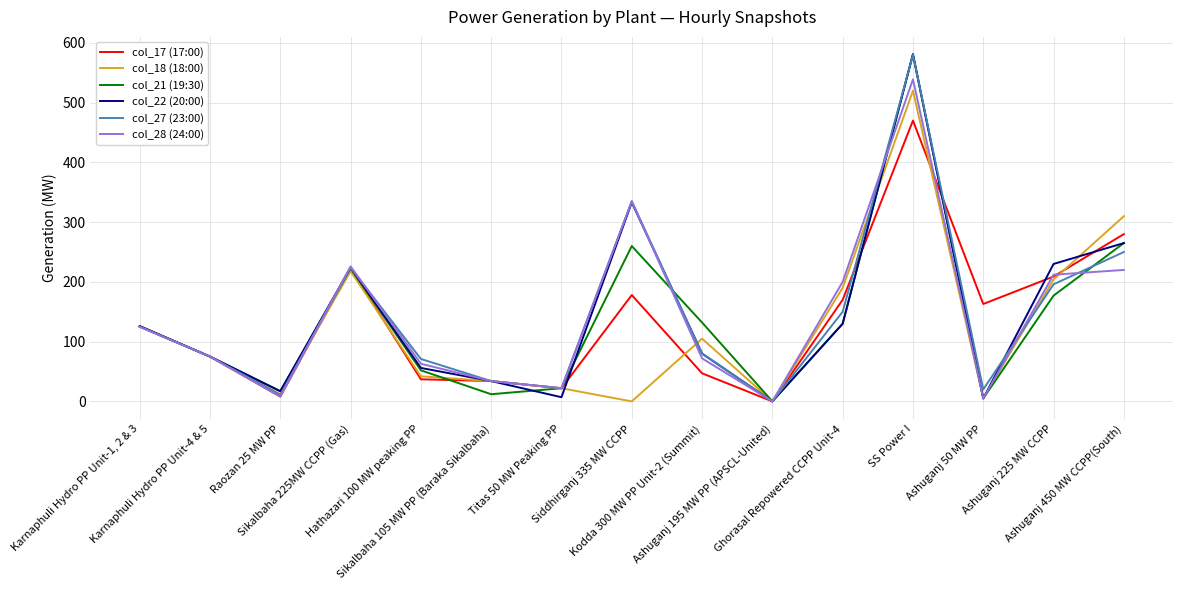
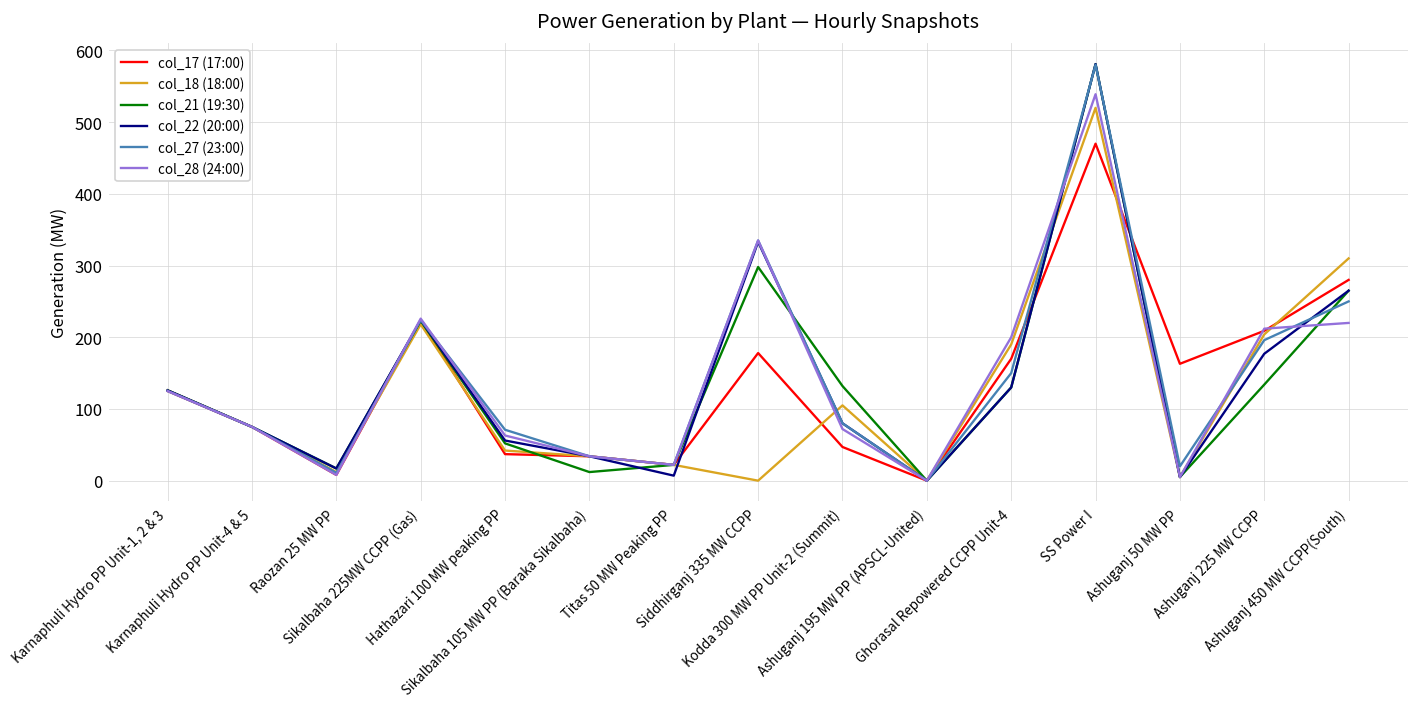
  {
    "col_17 (17:00)": {
      "Hathazari 100 MW peaking PP": 40,
      "Siddhirganj 335 MW CCPP": 180,
      "Kodda 300 MW PP Unit-2 (Summit)": 50,
      "Ghorasal Repowered CCPP Unit-4": 170,
      "SS Power I": 470,
      "Ashuganj 50 MW PP": 160,
      "Ashuganj 450 MW CCPP(South)": 280
    },
    "col_18 (18:00)": {
      "Sikalbaha 225MW CCPP (Gas)": 220,
      "Hathazari 100 MW peaking PP": 40,
      "Siddhirganj 335 MW CCPP": 0,
      "Kodda 300 MW PP Unit-2 (Summit)": 110,
      "Ghorasal Repowered CCPP Unit-4": 190,
      "SS Power I": 520,
      "Ashuganj 225 MW CCPP": 200,
      "Ashuganj 450 MW CCPP(South)": 310
    },
    "col_21 (19:30)": {
      "Sikalbaha 105 MW PP (Baraka Sikalbaha)": 10,
-     "Siddhirganj 335 MW CCPP": 260,
+     "Siddhirganj 335 MW CCPP": 300,
      "Kodda 300 MW PP Unit-2 (Summit)": 130,
-     "Ashuganj 225 MW CCPP": 180
+     "Ashuganj 225 MW CCPP": 130
    },
    "col_22 (20:00)": {
      "Titas 50 MW Peaking PP": 10,
-     "Ashuganj 225 MW CCPP": 230
+     "Ashuganj 225 MW CCPP": 180
    },
    "col_27 (23:00)": {
      "Hathazari 100 MW peaking PP": 70,
      "Ghorasal Repowered CCPP Unit-4": 150,
      "Ashuganj 50 MW PP": 20,
      "Ashuganj 225 MW CCPP": 200,
      "Ashuganj 450 MW CCPP(South)": 250
    },
    "col_28 (24:00)": {
      "Hathazari 100 MW peaking PP": 60,
      "Kodda 300 MW PP Unit-2 (Summit)": 70,
      "Ghorasal Repowered CCPP Unit-4": 200,
      "SS Power I": 540,
      "Ashuganj 450 MW CCPP(South)": 220
    }
  }
